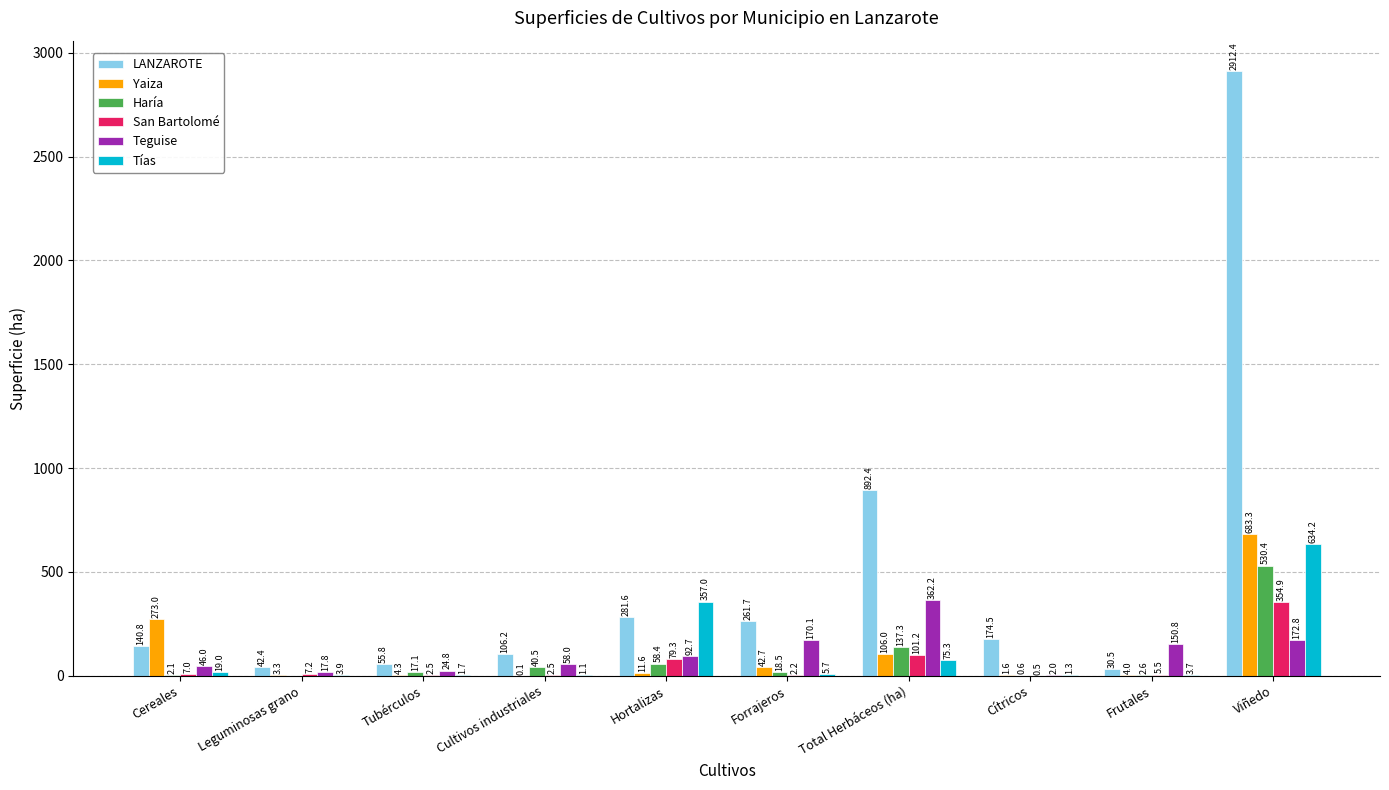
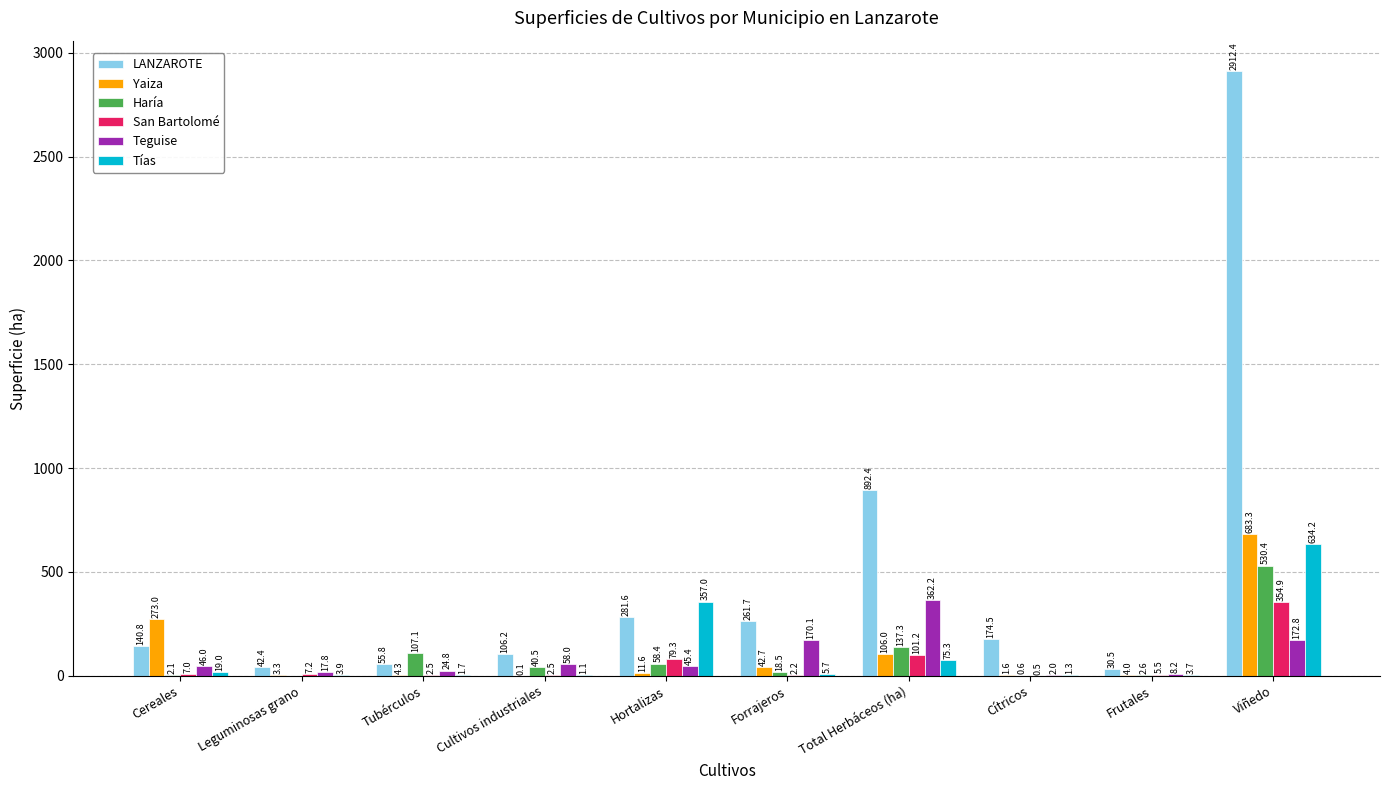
  {
    "LANZAROTE": {
      "Cereales": 140.8,
      "Leguminosas grano": 42.4,
      "Tubérculos": 55.8,
      "Cultivos industriales": 106.2,
      "Hortalizas": 281.6,
      "Forrajeros": 261.7,
      "Total Herbáceos (ha)": 892.4,
      "Cítricos": 174.5,
      "Frutales": 30.5,
      "Viñedo": 2912.4
    },
    "Yaiza": {
      "Cereales": 273.0,
      "Leguminosas grano": 3.3,
      "Tubérculos": 4.3,
      "Cultivos industriales": 0.1,
      "Hortalizas": 11.6,
      "Forrajeros": 42.7,
      "Total Herbáceos (ha)": 106.0,
      "Cítricos": 1.6,
      "Frutales": 4.0,
      "Viñedo": 683.3
    },
    "Haría": {
      "Cereales": 2.1,
-     "Tubérculos": 17.1,
+     "Tubérculos": 107.1,
      "Cultivos industriales": 40.5,
      "Hortalizas": 58.4,
      "Forrajeros": 18.5,
      "Total Herbáceos (ha)": 137.3,
      "Cítricos": 0.6,
      "Frutales": 2.6,
      "Viñedo": 530.4
    },
    "San Bartolomé": {
      "Cereales": 7.0,
      "Leguminosas grano": 7.2,
      "Tubérculos": 2.5,
      "Cultivos industriales": 2.5,
      "Hortalizas": 79.3,
      "Forrajeros": 2.2,
      "Total Herbáceos (ha)": 101.2,
      "Cítricos": 0.5,
      "Frutales": 5.5,
      "Viñedo": 354.9
    },
    "Teguise": {
      "Cereales": 46.0,
      "Leguminosas grano": 17.8,
      "Tubérculos": 24.8,
      "Cultivos industriales": 58.0,
-     "Hortalizas": 92.7,
+     "Hortalizas": 45.4,
      "Forrajeros": 170.1,
      "Total Herbáceos (ha)": 362.2,
      "Cítricos": 2.0,
-     "Frutales": 150.8,
+     "Frutales": 8.2,
      "Viñedo": 172.8
    },
    "Tías": {
      "Cereales": 19.0,
      "Leguminosas grano": 3.9,
      "Tubérculos": 1.7,
      "Cultivos industriales": 1.1,
      "Hortalizas": 357.0,
      "Forrajeros": 5.7,
      "Total Herbáceos (ha)": 75.3,
      "Cítricos": 1.3,
      "Frutales": 3.7,
      "Viñedo": 634.2
    }
  }
